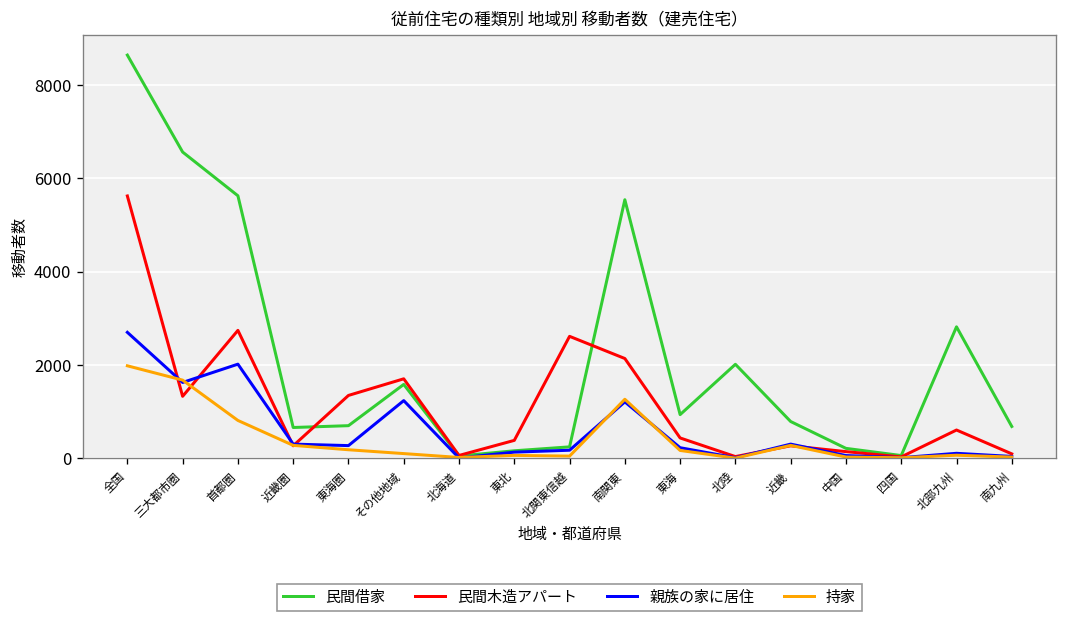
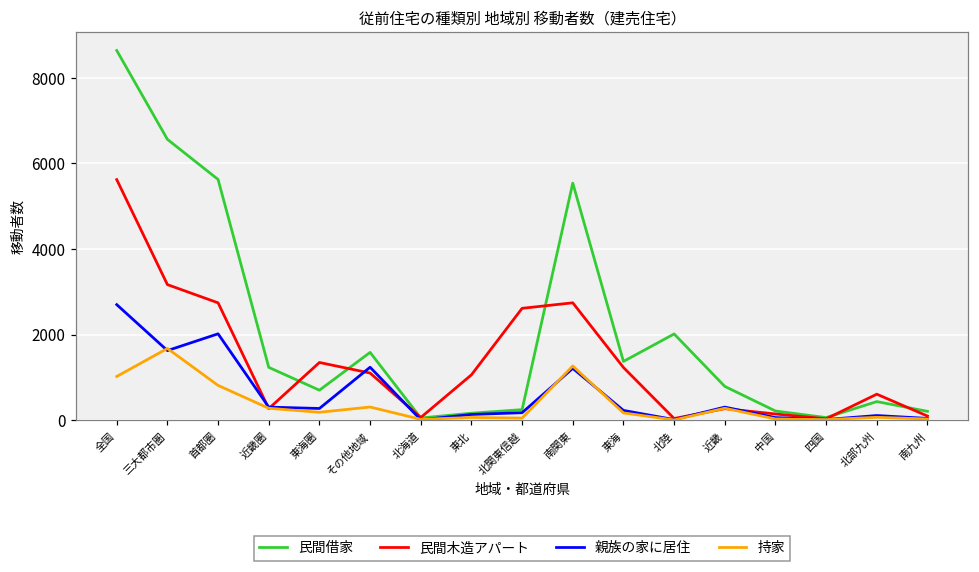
  {
    "民間借家": {
      "全国": 8600,
      "三大都市圏": 6600,
      "首都圏": 5600,
-     "近畿圏": 700,
+     "近畿圏": 1200,
      "東海圏": 700,
      "その他地域": 1600,
      "北関東信越": 200,
      "南関東": 5500,
-     "東海": 900,
+     "東海": 1400,
      "北陸": 2000,
      "近畿": 800,
      "中国": 200,
-     "北部九州": 2800,
-     "南九州": 700
+     "北部九州": 400,
+     "南九州": 200
    },
    "民間木造アパート": {
      "全国": 5600,
-     "三大都市圏": 1300,
+     "三大都市圏": 3200,
      "首都圏": 2700,
      "東海圏": 1300,
-     "その他地域": 1700,
-     "東北": 400,
+     "その他地域": 1100,
+     "東北": 1100,
      "北関東信越": 2600,
-     "南関東": 2100,
-     "東海": 400,
+     "南関東": 2700,
+     "東海": 1200,
      "中国": 100,
      "北部九州": 600
    },
    "親族の家に居住": {
      "全国": 2700,
      "首都圏": 2000,
      "東海圏": 300,
      "その他地域": 1200,
      "北関東信越": 200
    },
    "持家": {
-     "全国": 2000,
+     "全国": 1000,
      "首都圏": 800,
      "東海圏": 200,
-     "その他地域": 100,
+     "その他地域": 300,
      "東北": 100,
      "北関東信越": 0
    }
  }
